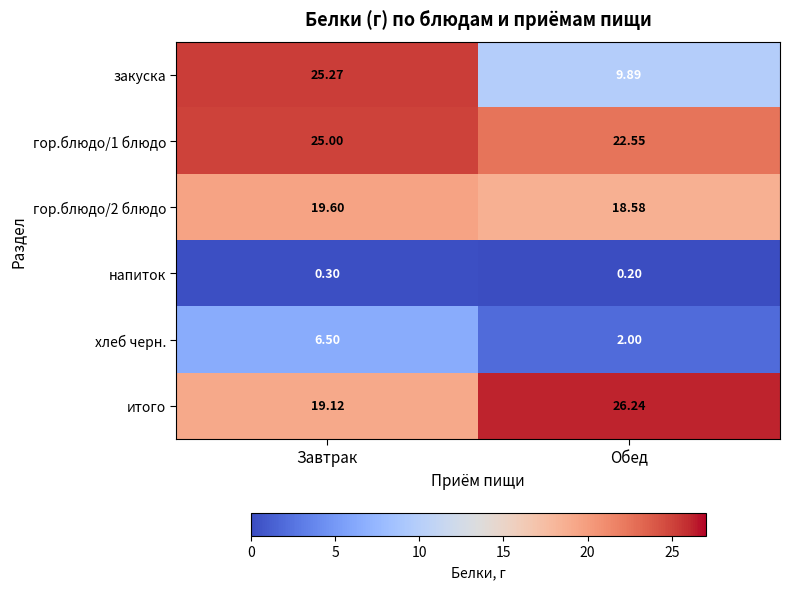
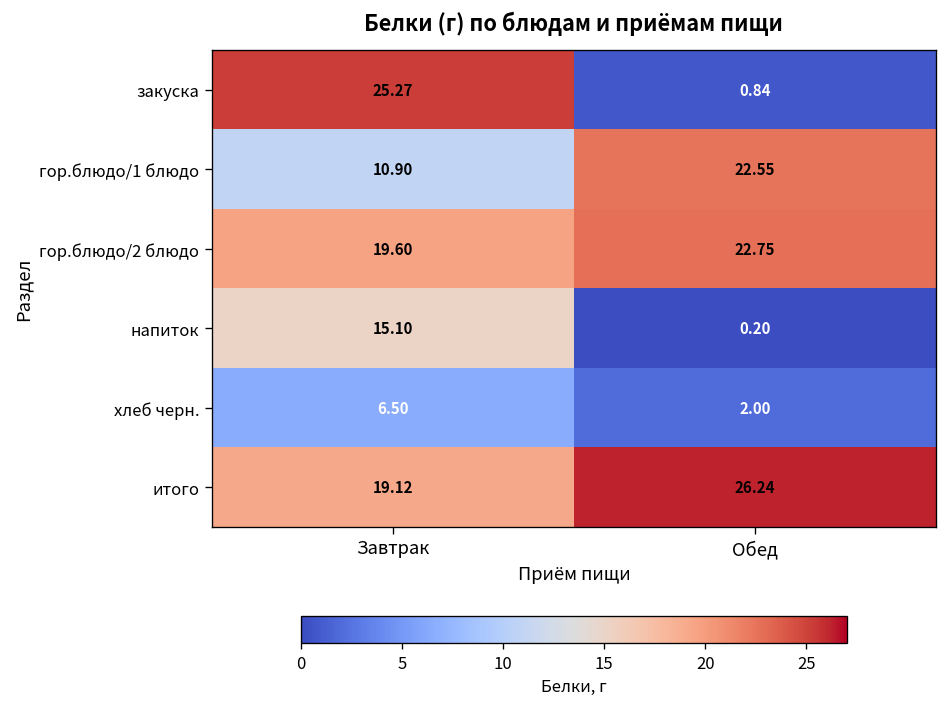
  {
    "закуска": {
      "Завтрак": 25.27,
-     "Обед": 9.89
+     "Обед": 0.84
    },
    "гор.блюдо/1 блюдо": {
-     "Завтрак": 25.00,
+     "Завтрак": 10.90,
      "Обед": 22.55
    },
    "гор.блюдо/2 блюдо": {
      "Завтрак": 19.60,
-     "Обед": 18.58
+     "Обед": 22.75
    },
    "напиток": {
-     "Завтрак": 0.30,
+     "Завтрак": 15.10,
      "Обед": 0.20
    },
    "хлеб черн.": {
      "Завтрак": 6.50,
      "Обед": 2.00
    },
    "итого": {
      "Завтрак": 19.12,
      "Обед": 26.24
    }
  }
